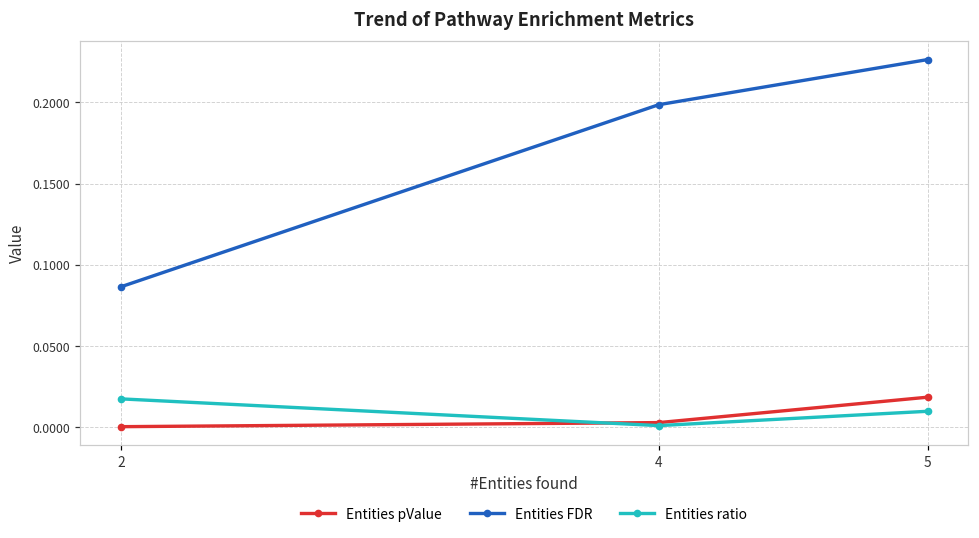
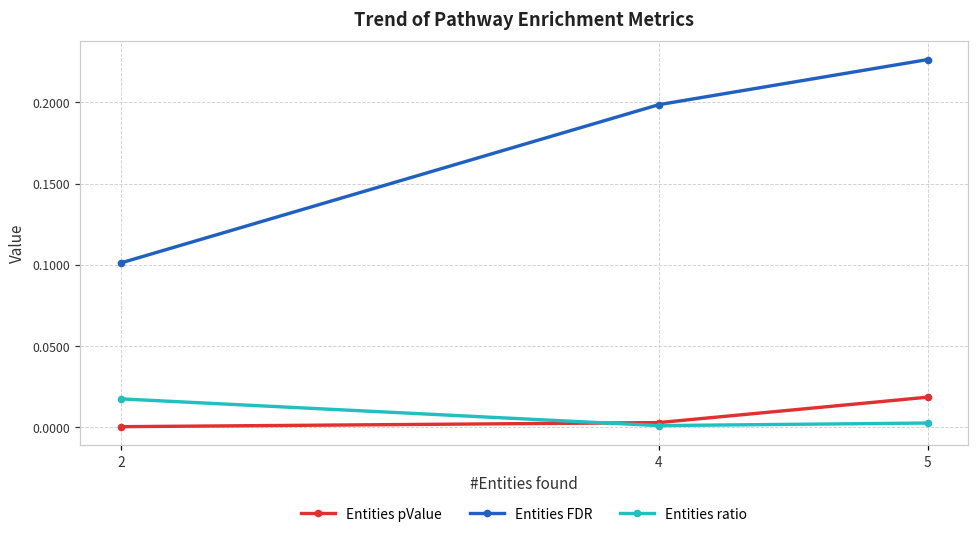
  {
    "Entities pValue": {
      "2": 0.000,
      "4": 0.003,
      "5": 0.019
    },
    "Entities FDR": {
-     "2": 0.086,
+     "2": 0.101,
      "4": 0.199,
      "5": 0.226
    },
    "Entities ratio": {
      "2": 0.018,
      "4": 0.001,
-     "5": 0.010
+     "5": 0.003
    }
  }
